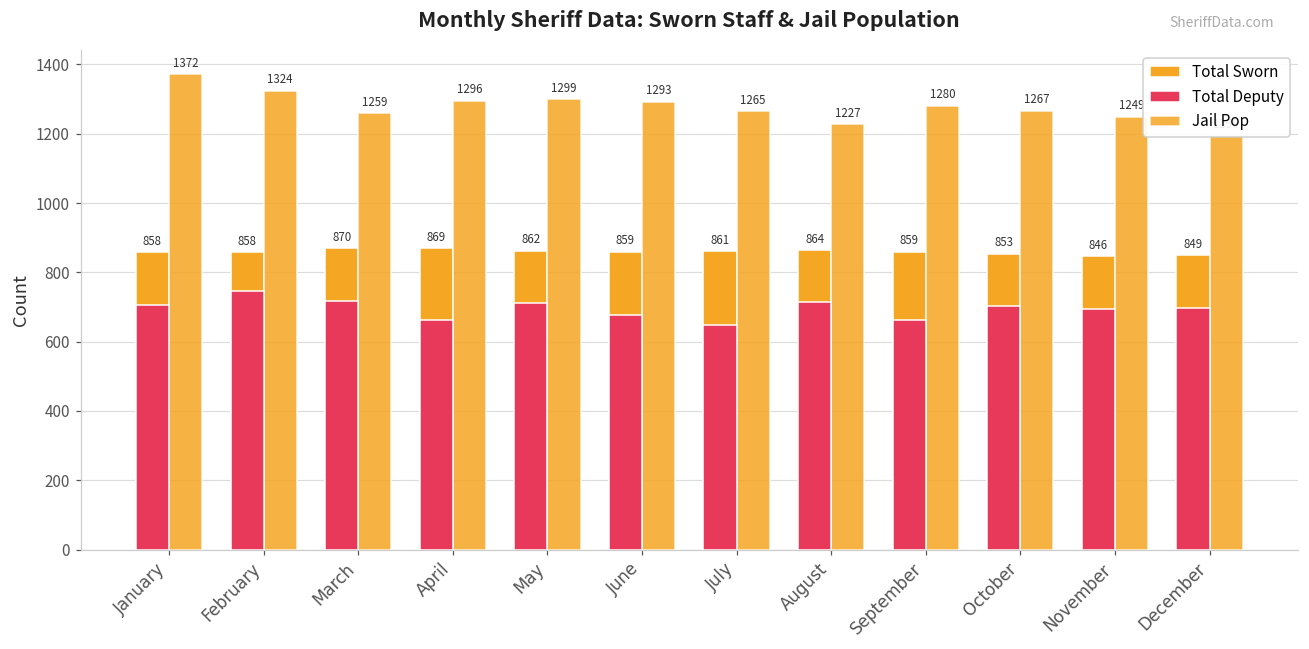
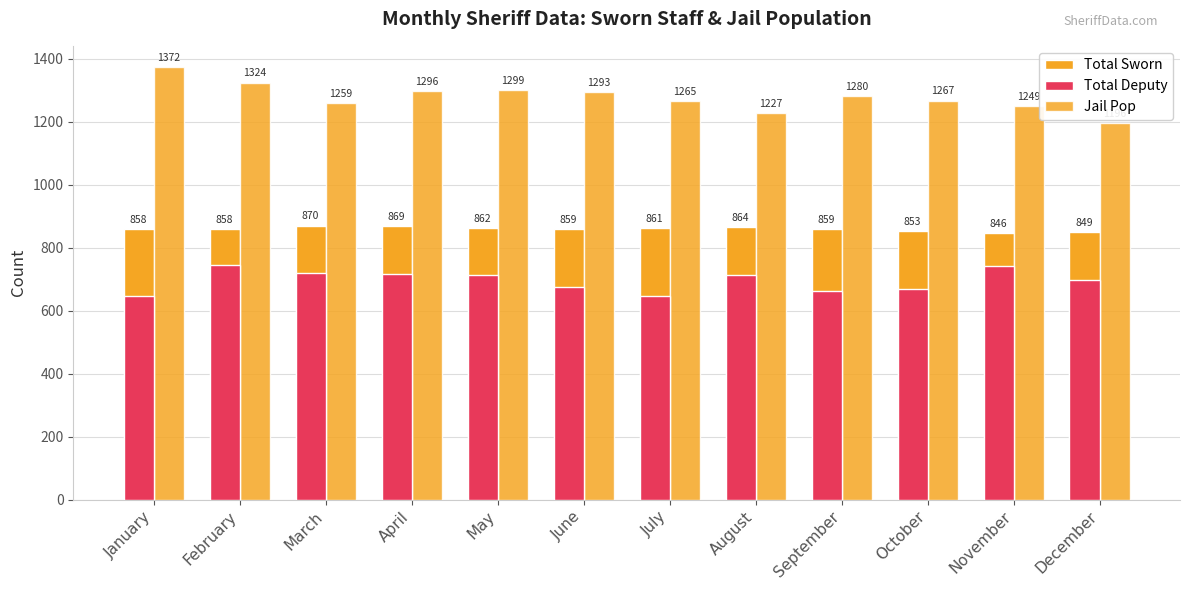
  {
    "Total Deputy": {
-     "January": 710,
-     "April": 660,
-     "October": 700,
-     "November": 690
+     "January": 650,
+     "April": 720,
+     "October": 670,
+     "November": 740
    }
  }
